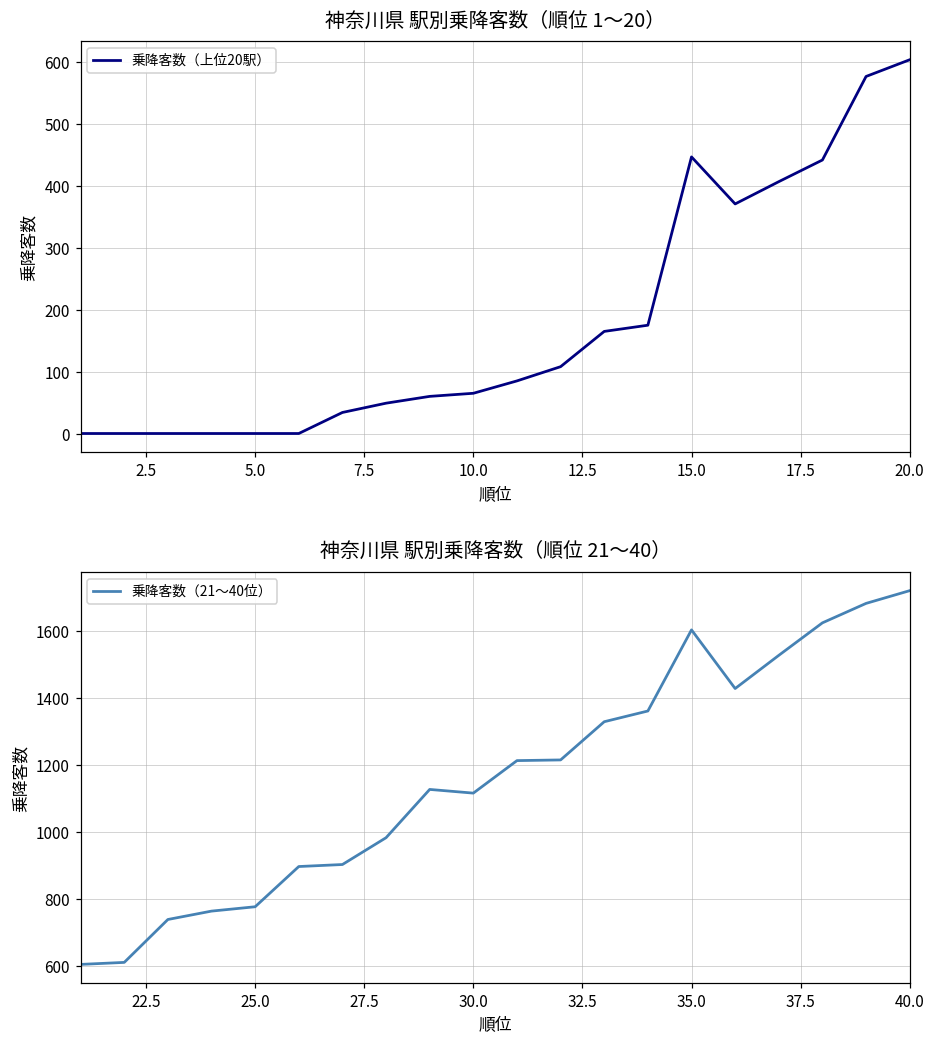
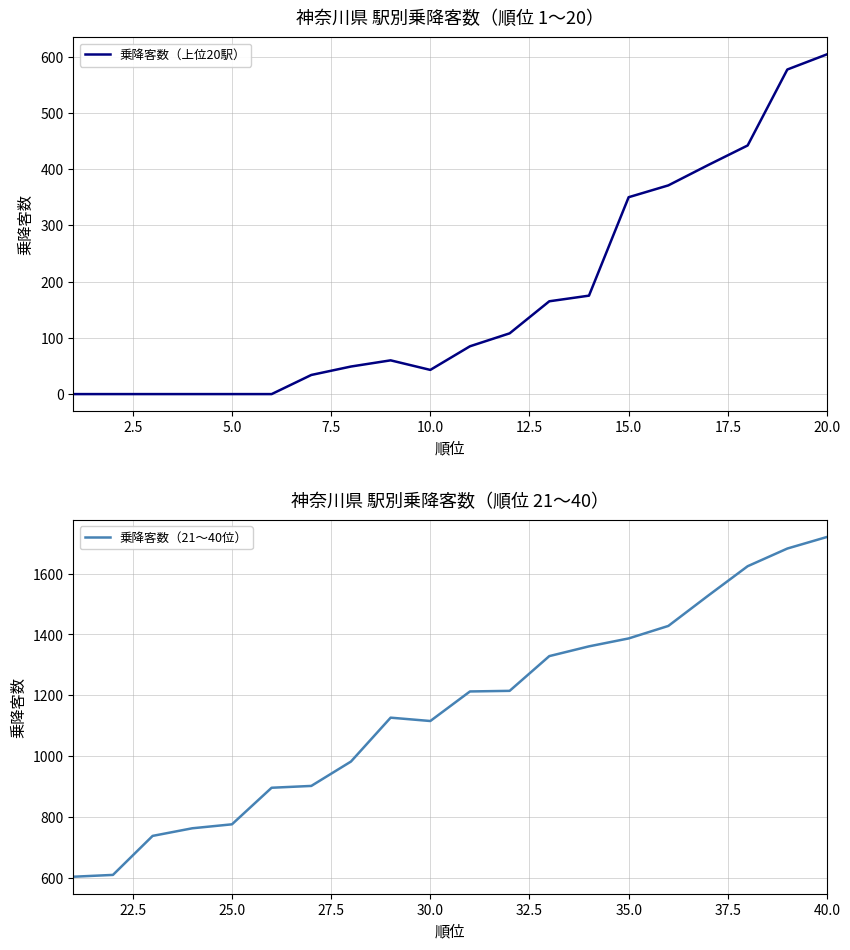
  {
    "神奈川県 駅別乗降客数（順位 1〜20）": {
      "5.0": 0,
-     "10.0": 70,
-     "15.0": 450,
+     "10.0": 40,
+     "15.0": 350,
      "20.0": 600
    },
    "神奈川県 駅別乗降客数（順位 21〜40）": {
      "25.0": 780,
      "30.0": 1120,
-     "35.0": 1600,
+     "35.0": 1390,
      "40.0": 1720
    }
  }
